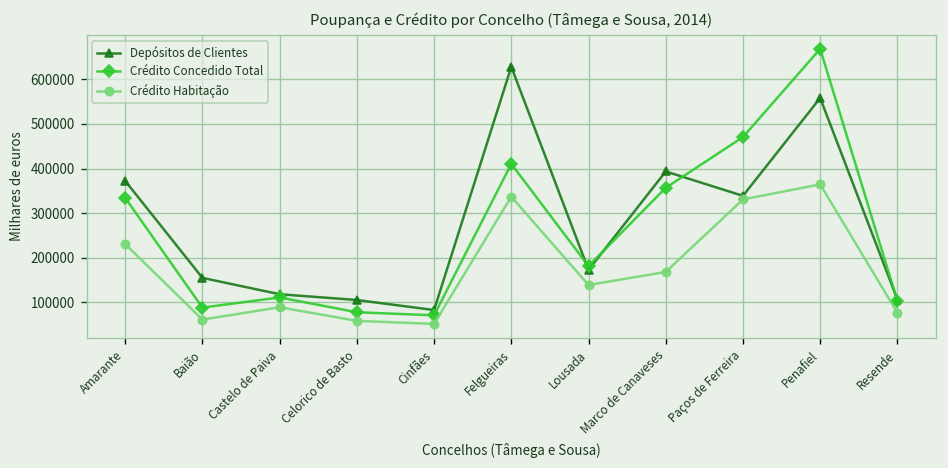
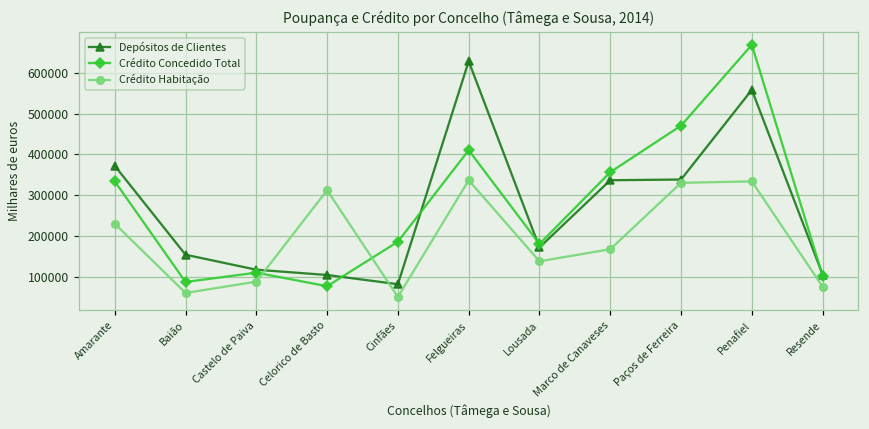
  {
    "Depósitos de Clientes": {
      "Amarante": 370000,
      "Baião": 150000,
      "Castelo de Paiva": 120000,
      "Celorico de Basto": 110000,
      "Cinfães": 80000,
      "Felgueiras": 630000,
      "Lousada": 170000,
-     "Marco de Canaveses": 390000,
+     "Marco de Canaveses": 340000,
      "Paços de Ferreira": 340000,
      "Penafiel": 560000
    },
    "Crédito Concedido Total": {
      "Amarante": 330000,
      "Baião": 90000,
      "Castelo de Paiva": 110000,
      "Celorico de Basto": 80000,
-     "Cinfães": 70000,
+     "Cinfães": 190000,
      "Felgueiras": 410000,
      "Lousada": 180000,
      "Marco de Canaveses": 360000,
      "Paços de Ferreira": 470000,
      "Penafiel": 670000
    },
    "Crédito Habitação": {
      "Amarante": 230000,
      "Baião": 60000,
      "Castelo de Paiva": 90000,
-     "Celorico de Basto": 60000,
+     "Celorico de Basto": 310000,
      "Cinfães": 50000,
      "Felgueiras": 340000,
      "Lousada": 140000,
      "Marco de Canaveses": 170000,
      "Paços de Ferreira": 330000,
-     "Penafiel": 360000,
+     "Penafiel": 330000,
      "Resende": 80000
    }
  }
